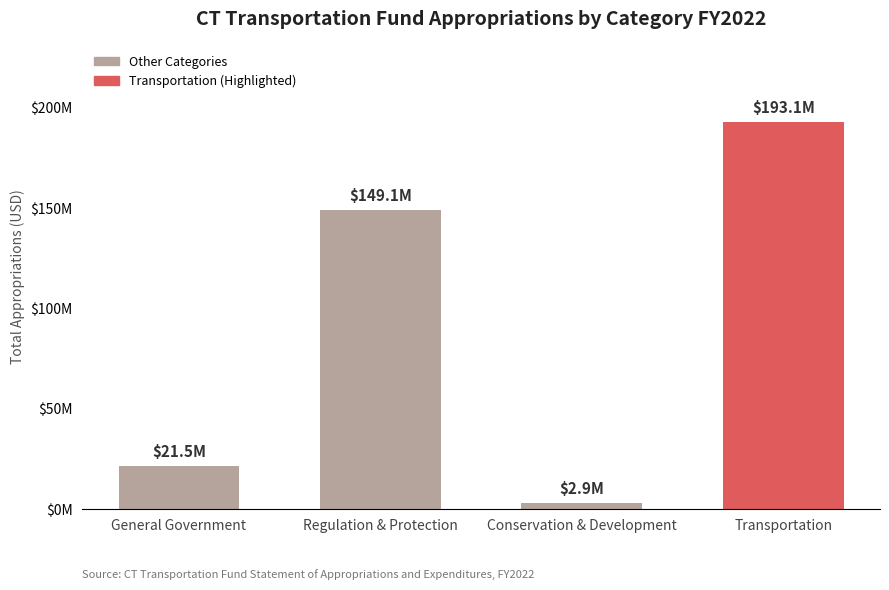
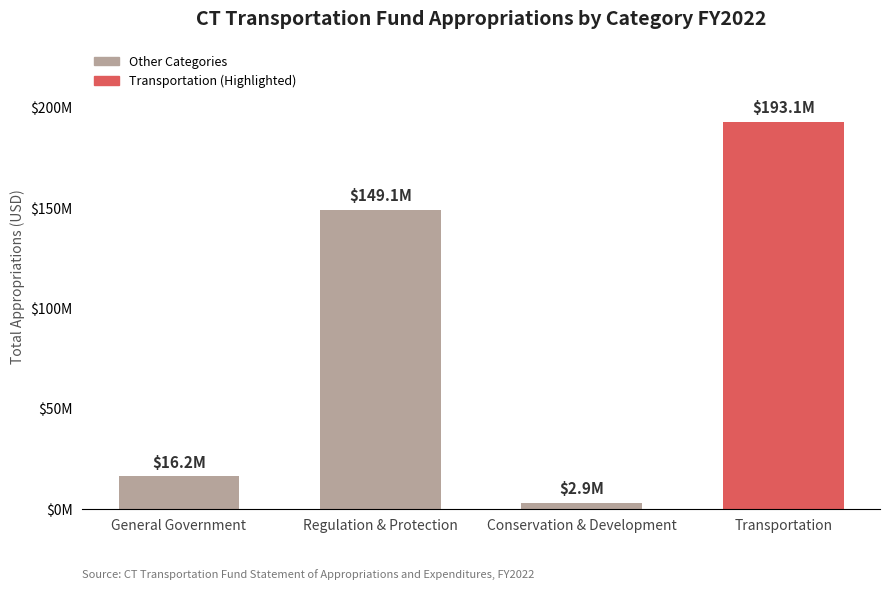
  {
-   "General Government": "$21.5M",
+   "General Government": "$16.2M",
    "Regulation & Protection": "$149.1M",
    "Conservation & Development": "$2.9M",
    "Transportation": "$193.1M"
  }
